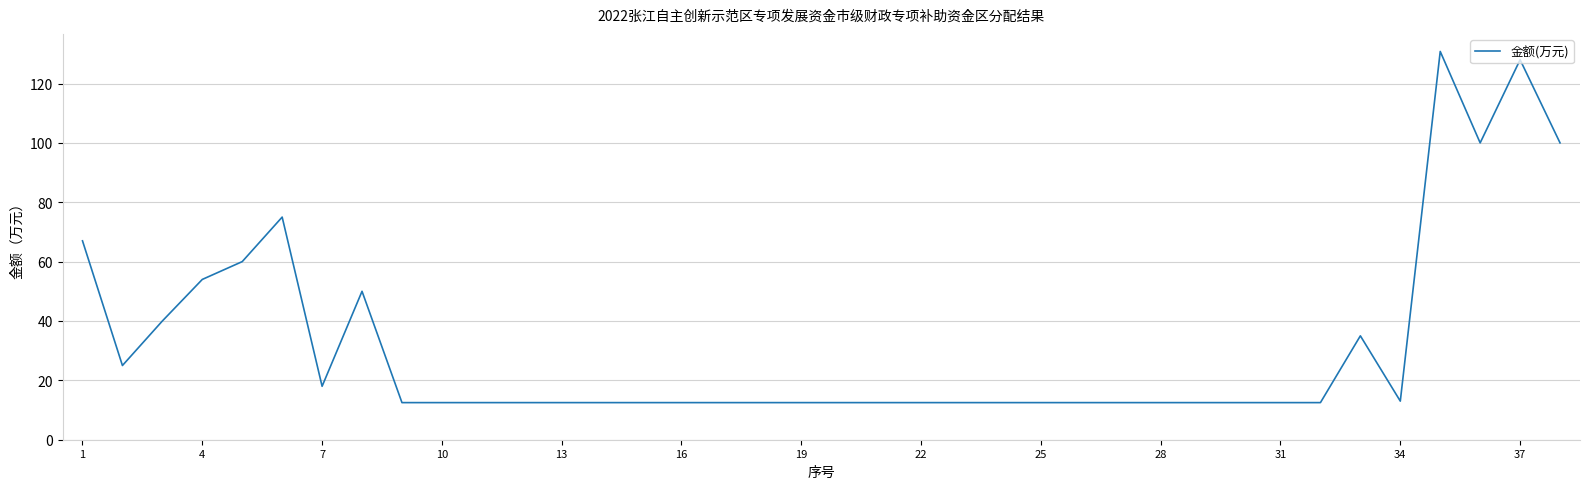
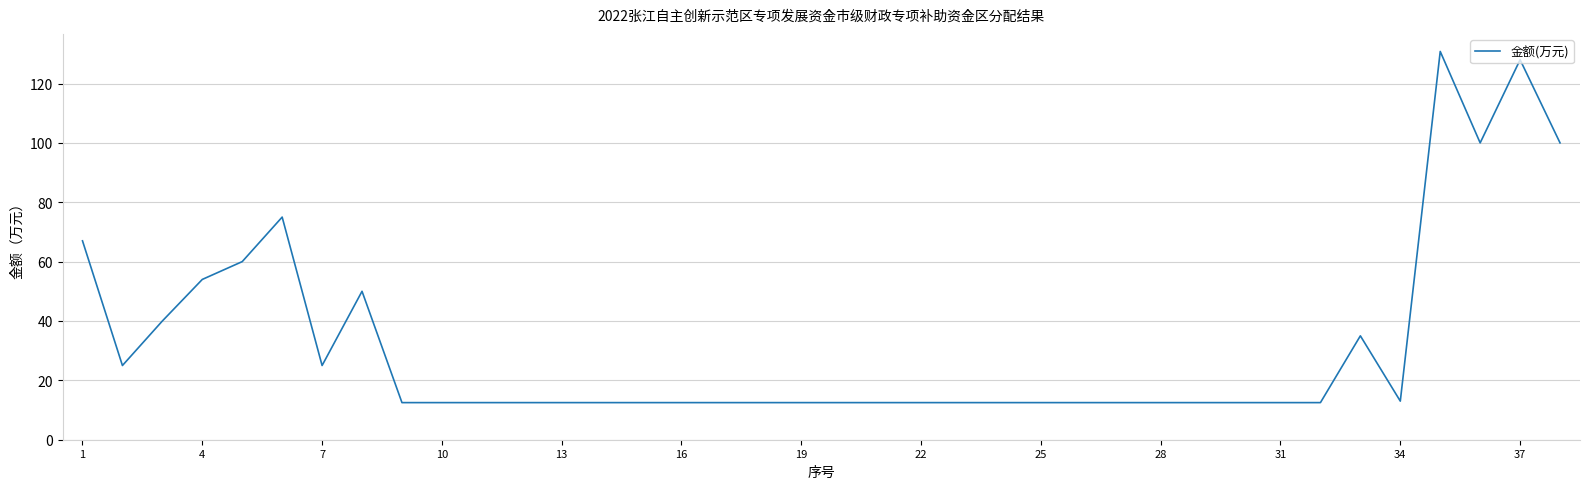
  {
    "1": 67,
    "4": 54,
-   "7": 18,
+   "7": 25,
    "10": 13,
    "13": 13,
    "16": 13,
    "19": 13,
    "22": 13,
    "25": 13,
    "28": 13,
    "31": 13,
    "34": 13
  }
